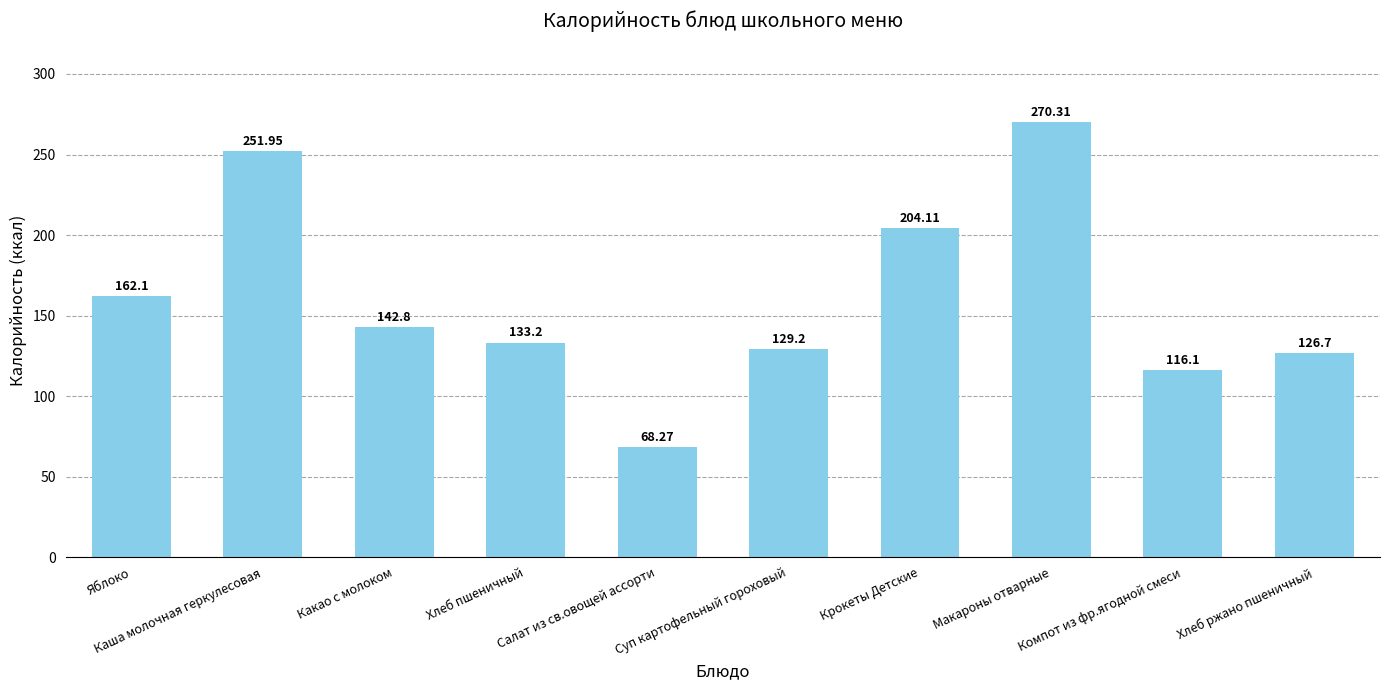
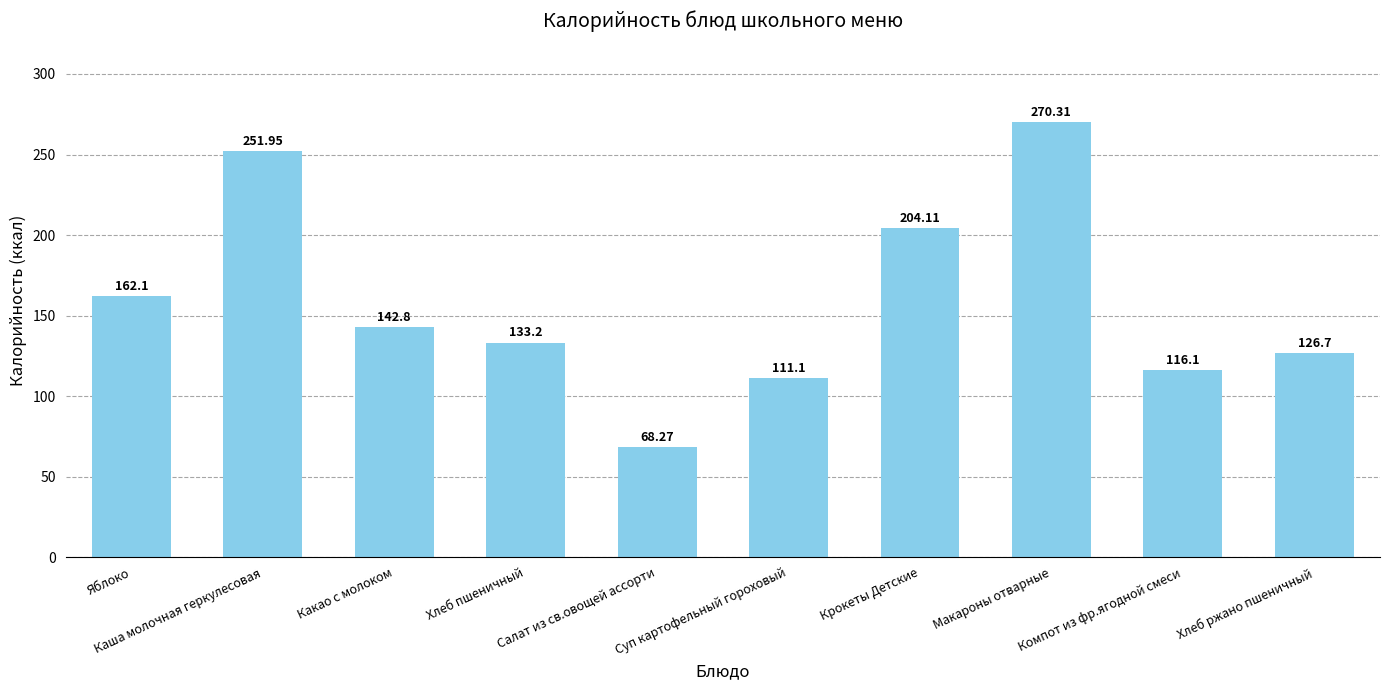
  {
    "Яблоко": 162.1,
    "Каша молочная геркулесовая": 251.95,
    "Какао с молоком": 142.8,
    "Хлеб пшеничный": 133.2,
    "Салат из св.овощей ассорти": 68.27,
-   "Суп картофельный гороховый": 129.2,
+   "Суп картофельный гороховый": 111.1,
    "Крокеты Детские": 204.11,
    "Макароны отварные": 270.31,
    "Компот из фр.ягодной смеси": 116.1,
    "Хлеб ржано пшеничный": 126.7
  }
